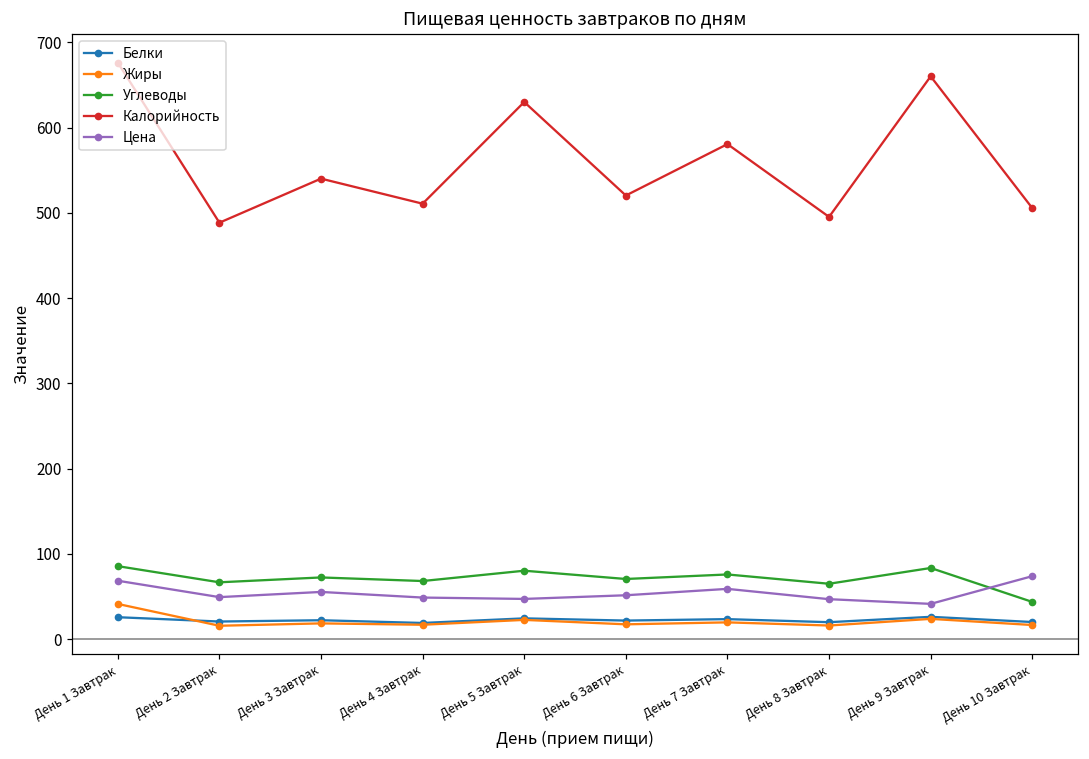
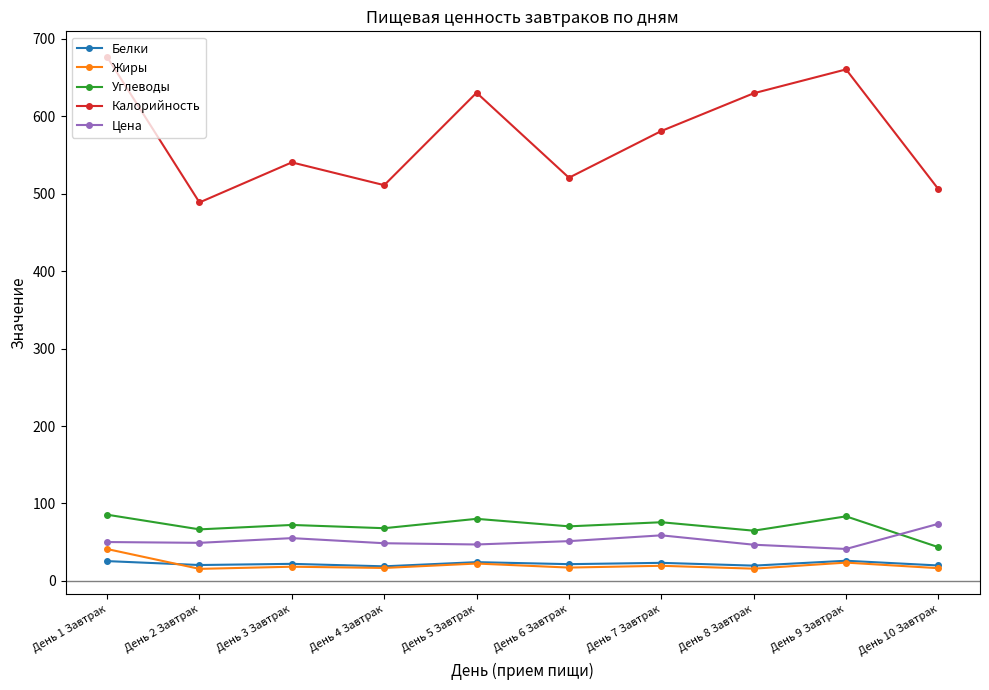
  {
    "Белки": {
      "День 1 Завтрак": 30,
      "День 2 Завтрак": 20,
      "День 3 Завтрак": 20,
      "День 6 Завтрак": 20,
      "День 7 Завтрак": 20,
      "День 8 Завтрак": 20,
      "День 10 Завтрак": 20
    },
    "Жиры": {
      "День 1 Завтрак": 40,
      "День 2 Завтрак": 20,
      "День 3 Завтрак": 20,
      "День 6 Завтрак": 20,
      "День 7 Завтрак": 20,
      "День 8 Завтрак": 20,
      "День 10 Завтрак": 20
    },
    "Углеводы": {
      "День 1 Завтрак": 90,
      "День 2 Завтрак": 70,
      "День 3 Завтрак": 70,
      "День 4 Завтрак": 70,
      "День 5 Завтрак": 80,
      "День 6 Завтрак": 70,
      "День 7 Завтрак": 80,
      "День 8 Завтрак": 60,
      "День 9 Завтрак": 80,
      "День 10 Завтрак": 40
    },
    "Калорийность": {
      "День 2 Завтрак": 490,
      "День 3 Завтрак": 540,
      "День 4 Завтрак": 510,
      "День 5 Завтрак": 630,
      "День 6 Завтрак": 520,
      "День 7 Завтрак": 580,
-     "День 8 Завтрак": 500,
+     "День 8 Завтрак": 630,
      "День 9 Завтрак": 660,
      "День 10 Завтрак": 510
    },
    "Цена": {
-     "День 1 Завтрак": 70,
+     "День 1 Завтрак": 50,
      "День 2 Завтрак": 50,
      "День 3 Завтрак": 60,
      "День 4 Завтрак": 50,
      "День 5 Завтрак": 50,
      "День 6 Завтрак": 50,
      "День 7 Завтрак": 60,
      "День 8 Завтрак": 50,
      "День 9 Завтрак": 40,
      "День 10 Завтрак": 70
    }
  }
